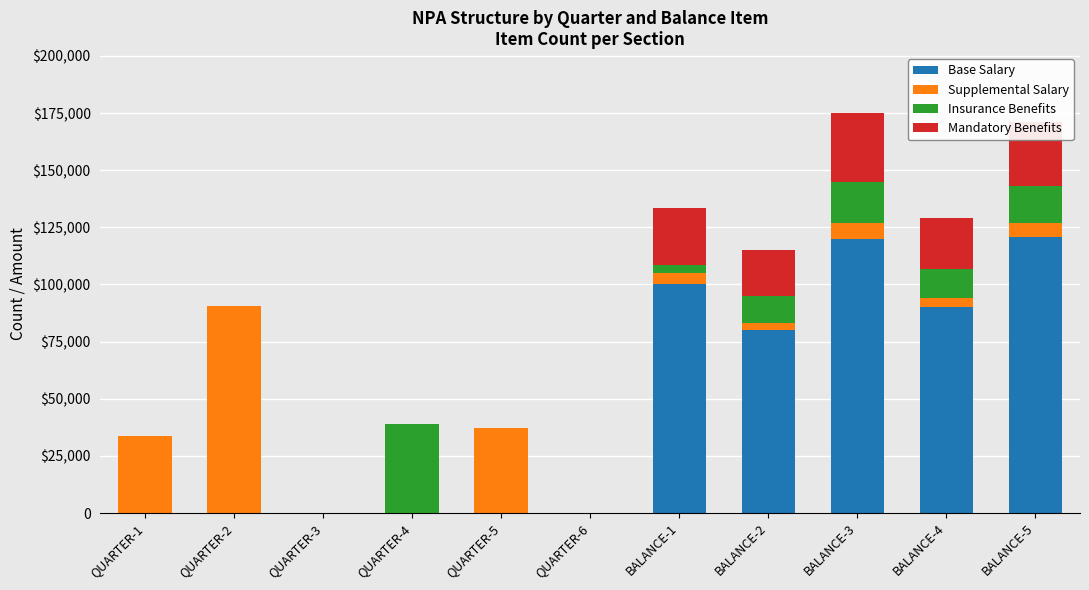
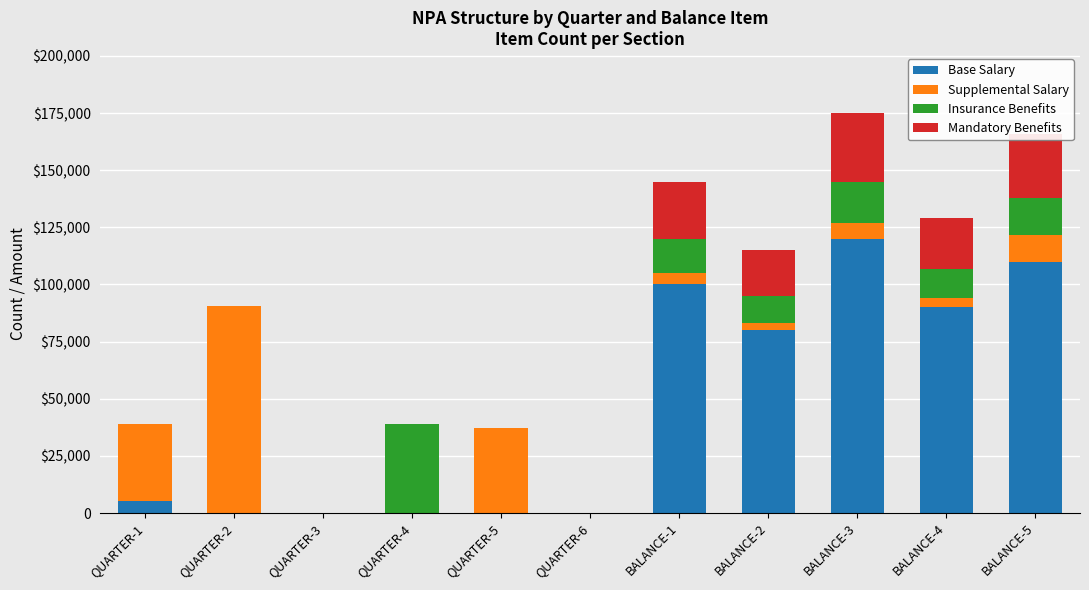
  {
    "Base Salary": {
-     "QUARTER-1": "$0",
+     "QUARTER-1": "$5,000",
      "BALANCE-1": "$100,000",
      "BALANCE-2": "$80,000",
      "BALANCE-3": "$120,000",
      "BALANCE-4": "$90,000",
-     "BALANCE-5": "$121,000"
+     "BALANCE-5": "$110,000"
    },
    "Supplemental Salary": {
      "QUARTER-1": "$34,000",
      "QUARTER-2": "$91,000",
      "QUARTER-5": "$37,000",
      "BALANCE-1": "$5,000",
      "BALANCE-2": "$3,000",
      "BALANCE-3": "$7,000",
      "BALANCE-4": "$4,000",
-     "BALANCE-5": "$6,000"
+     "BALANCE-5": "$12,000"
    },
    "Insurance Benefits": {
      "QUARTER-4": "$39,000",
-     "BALANCE-1": "$4,000",
+     "BALANCE-1": "$15,000",
      "BALANCE-2": "$12,000",
      "BALANCE-3": "$18,000",
      "BALANCE-4": "$13,000",
      "BALANCE-5": "$16,000"
    },
    "Mandatory Benefits": {
      "BALANCE-1": "$25,000",
      "BALANCE-2": "$20,000",
      "BALANCE-3": "$30,000",
      "BALANCE-4": "$22,000"
    }
  }
